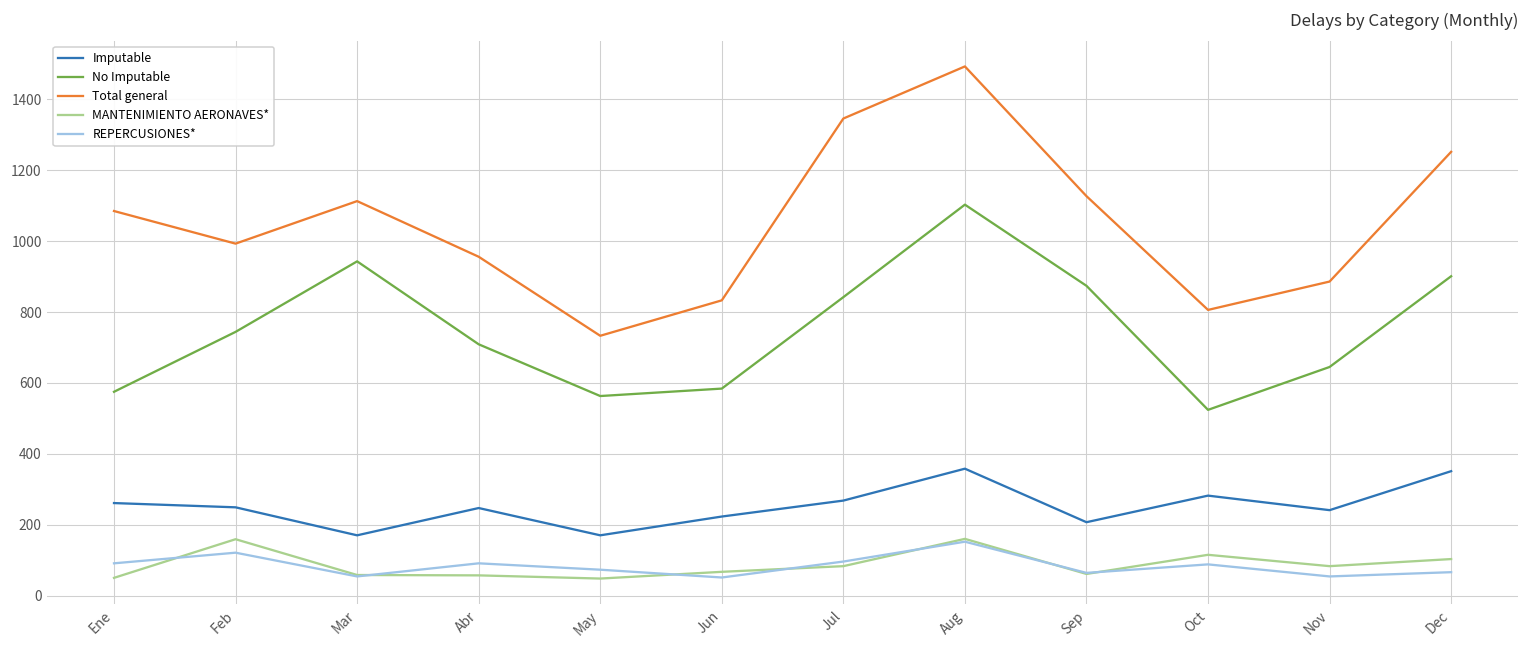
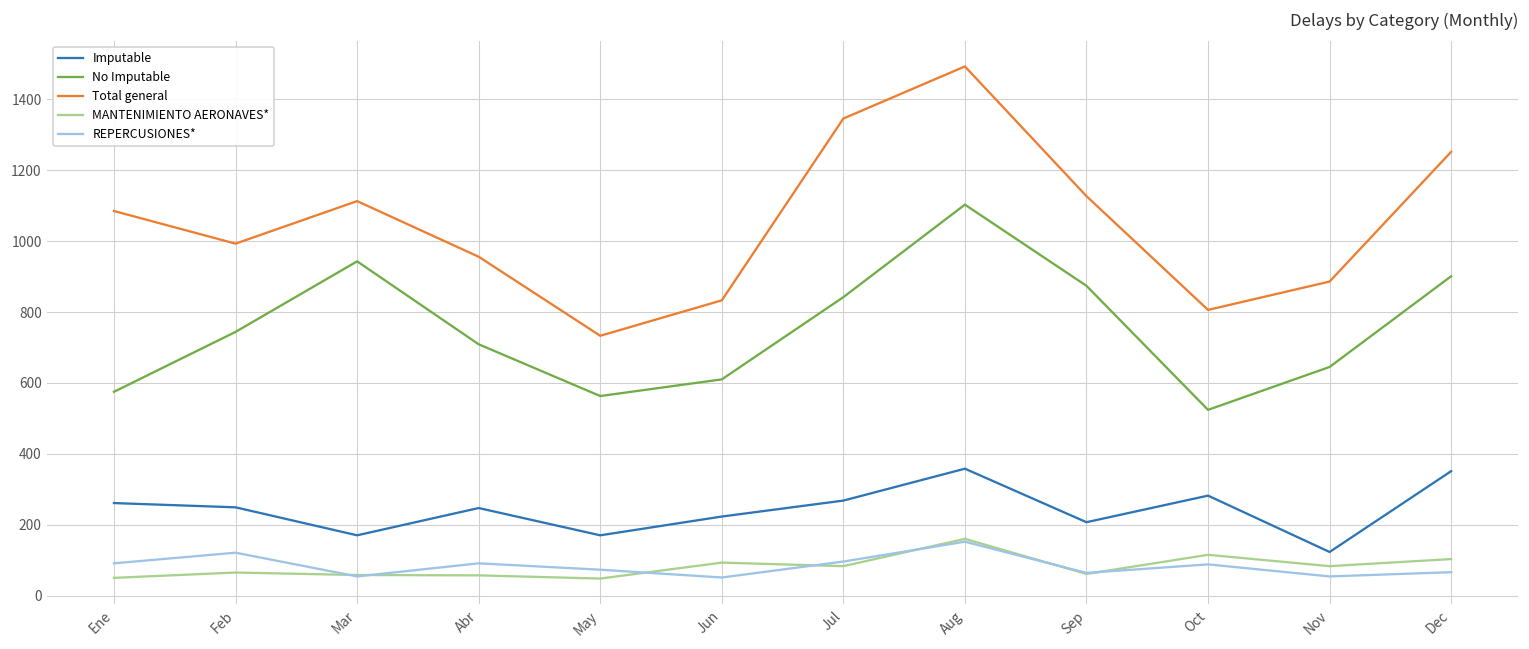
  {
    "Imputable": {
      "Ene": 260,
      "Feb": 250,
      "Mar": 170,
      "Abr": 250,
      "May": 170,
      "Jun": 220,
      "Jul": 270,
      "Aug": 360,
      "Sep": 210,
      "Oct": 280,
-     "Nov": 240,
+     "Nov": 120,
      "Dec": 350
    },
    "No Imputable": {
      "Ene": 580,
      "Feb": 740,
      "Mar": 940,
      "Abr": 710,
      "May": 560,
-     "Jun": 580,
+     "Jun": 610,
      "Jul": 840,
      "Aug": 1100,
      "Sep": 870,
      "Oct": 520,
      "Nov": 650,
      "Dec": 900
    },
    "Total general": {
      "Ene": 1090,
      "Feb": 990,
      "Mar": 1110,
      "Abr": 960,
      "May": 730,
      "Jun": 830,
      "Jul": 1350,
      "Aug": 1490,
      "Sep": 1130,
      "Oct": 810,
      "Nov": 890,
      "Dec": 1250
    },
    "MANTENIMIENTO AERONAVES*": {
      "Ene": 50,
-     "Feb": 160,
+     "Feb": 70,
      "Abr": 60,
      "May": 50,
-     "Jun": 70,
+     "Jun": 90,
      "Jul": 80,
      "Aug": 160,
      "Oct": 120,
      "Nov": 80,
      "Dec": 100
    },
    "REPERCUSIONES*": {
      "Ene": 90,
      "Feb": 120,
      "Abr": 90,
      "May": 70,
      "Jun": 50,
      "Jul": 100,
      "Aug": 150,
      "Oct": 90,
      "Nov": 50,
      "Dec": 70
    }
  }
